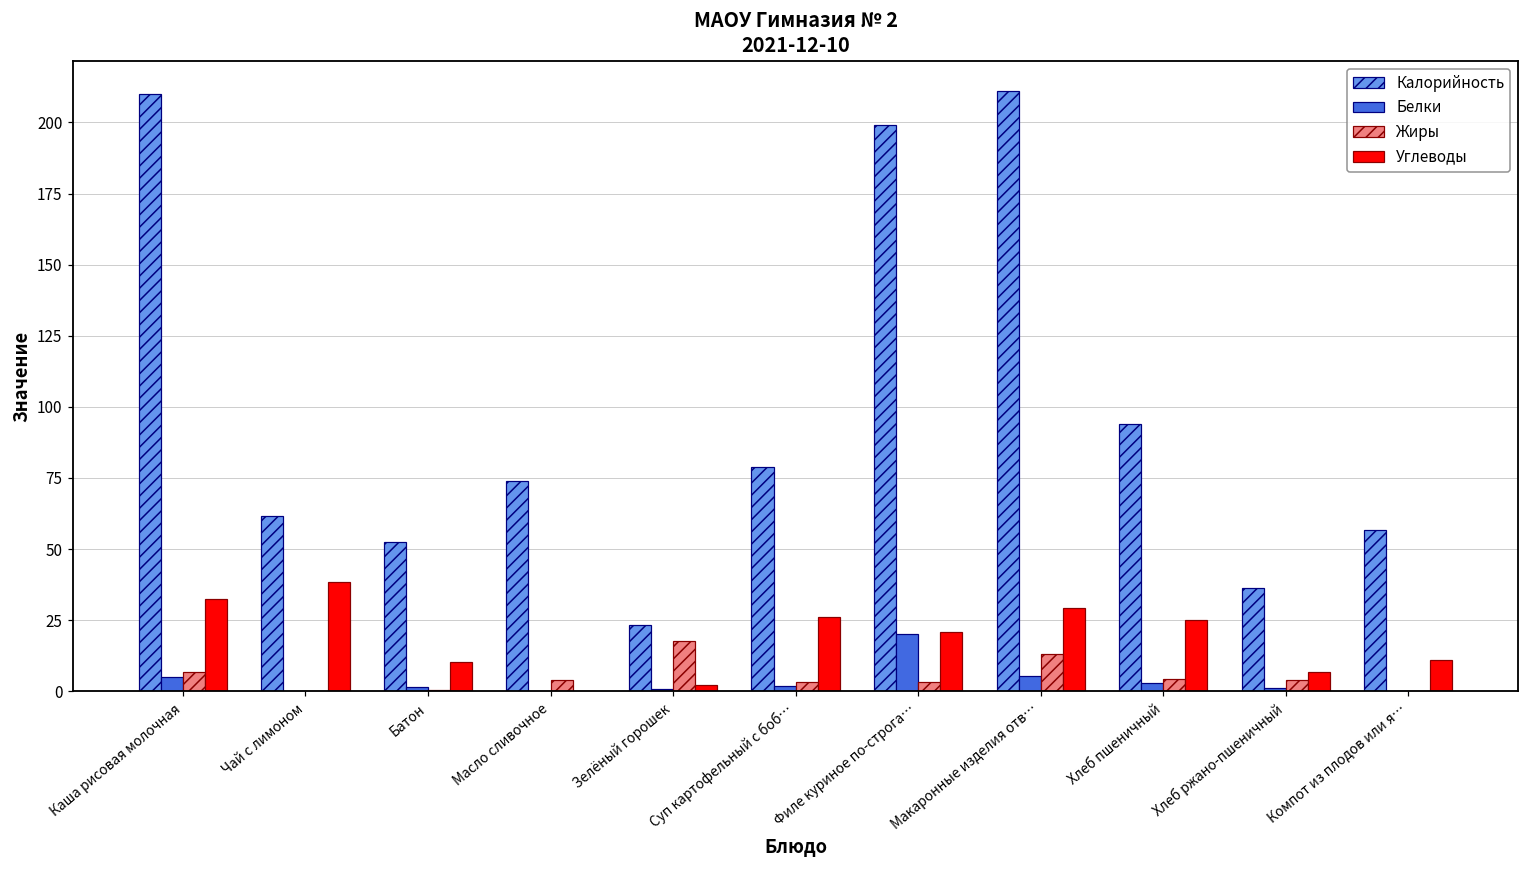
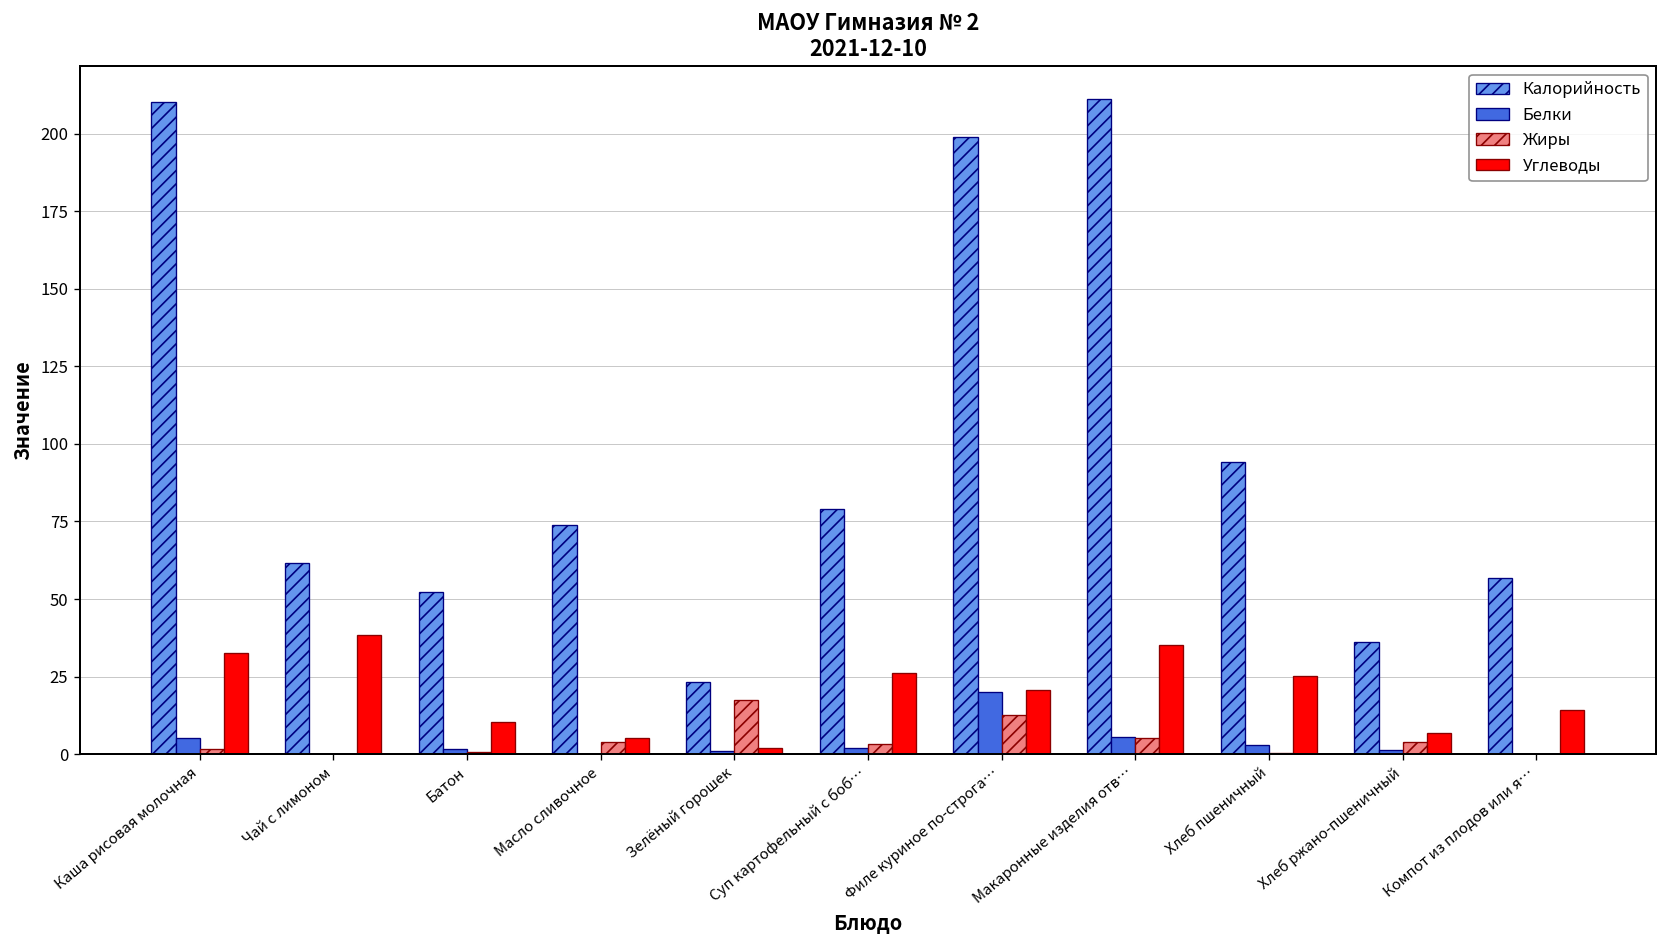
  {
    "Жиры": {
-     "Каша рисовая молочная": 7,
+     "Каша рисовая молочная": 2,
      "Масло сливочное": 4,
      "Зелёный горошек": 18,
      "Суп картофельный с боб…": 3,
-     "Филе куриное по-строга…": 3,
-     "Макаронные изделия отв…": 13,
-     "Хлеб пшеничный": 4,
+     "Филе куриное по-строга…": 13,
+     "Макаронные изделия отв…": 5,
+     "Хлеб пшеничный": 0,
      "Хлеб ржано-пшеничный": 4,
      "Компот из плодов или я…": 0
    },
    "Углеводы": {
      "Каша рисовая молочная": 33,
      "Чай с лимоном": 38,
      "Батон": 10,
-     "Масло сливочное": 0,
+     "Масло сливочное": 5,
      "Зелёный горошек": 2,
      "Суп картофельный с боб…": 26,
      "Филе куриное по-строга…": 21,
-     "Макаронные изделия отв…": 29,
+     "Макаронные изделия отв…": 35,
      "Хлеб пшеничный": 25,
      "Хлеб ржано-пшеничный": 7,
-     "Компот из плодов или я…": 11
+     "Компот из плодов или я…": 14
    }
  }
